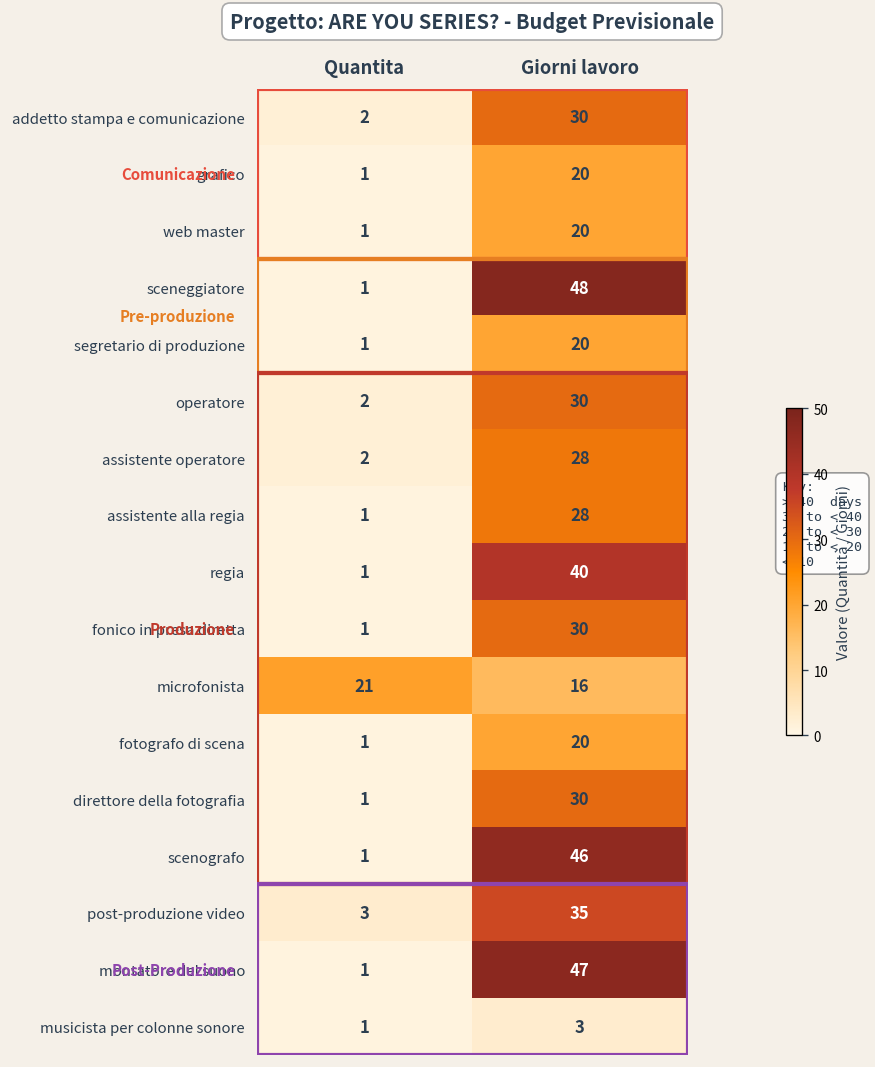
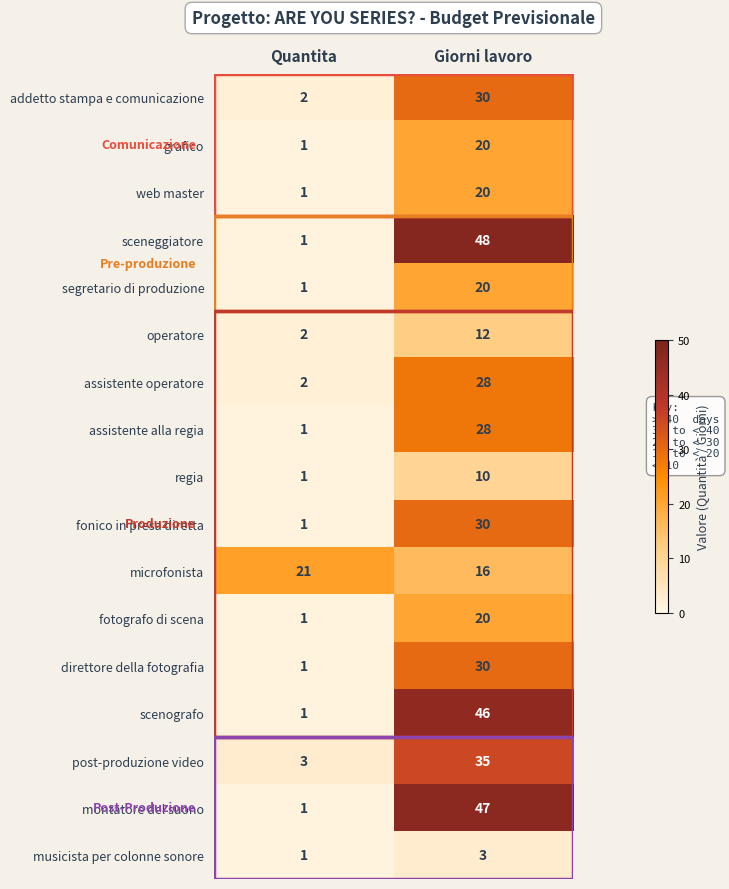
  {
    "addetto stampa e comunicazione": {
      "Quantita": 2,
      "Giorni lavoro": 30
    },
    "grafico": {
      "Quantita": 1,
      "Giorni lavoro": 20
    },
    "web master": {
      "Quantita": 1,
      "Giorni lavoro": 20
    },
    "sceneggiatore": {
      "Quantita": 1,
      "Giorni lavoro": 48
    },
    "segretario di produzione": {
      "Quantita": 1,
      "Giorni lavoro": 20
    },
    "operatore": {
      "Quantita": 2,
-     "Giorni lavoro": 30
+     "Giorni lavoro": 12
    },
    "assistente operatore": {
      "Quantita": 2,
      "Giorni lavoro": 28
    },
    "assistente alla regia": {
      "Quantita": 1,
      "Giorni lavoro": 28
    },
    "regia": {
      "Quantita": 1,
-     "Giorni lavoro": 40
+     "Giorni lavoro": 10
    },
    "fonico in presa diretta": {
      "Quantita": 1,
      "Giorni lavoro": 30
    },
    "microfonista": {
      "Quantita": 21,
      "Giorni lavoro": 16
    },
    "fotografo di scena": {
      "Quantita": 1,
      "Giorni lavoro": 20
    },
    "direttore della fotografia": {
      "Quantita": 1,
      "Giorni lavoro": 30
    },
    "scenografo": {
      "Quantita": 1,
      "Giorni lavoro": 46
    },
    "post-produzione video": {
      "Quantita": 3,
      "Giorni lavoro": 35
    },
    "montatore del suono": {
      "Quantita": 1,
      "Giorni lavoro": 47
    },
    "musicista per colonne sonore": {
      "Quantita": 1,
      "Giorni lavoro": 3
    }
  }
